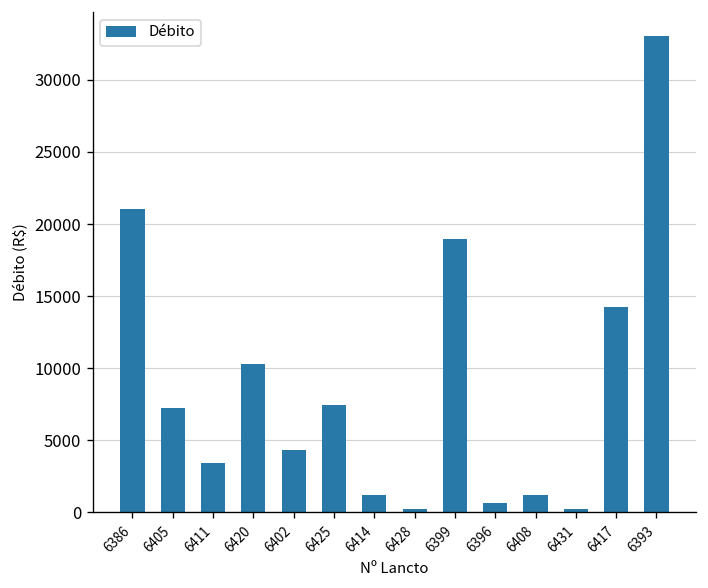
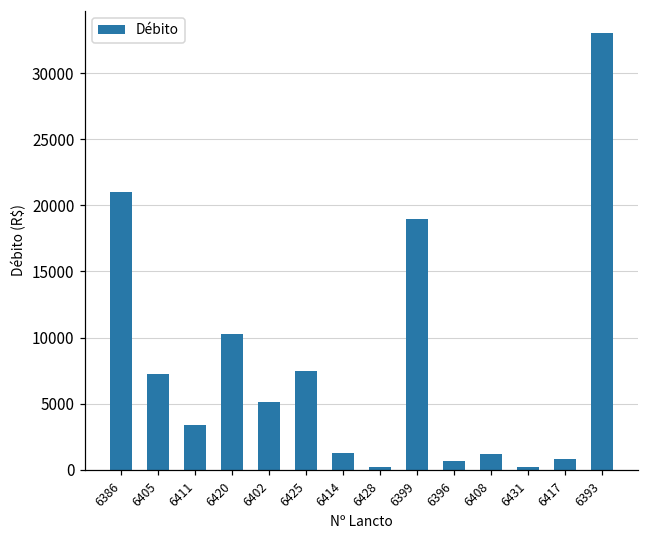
  {
    "6386": 21000,
    "6405": 7300,
    "6411": 3400,
    "6420": 10300,
-   "6402": 4300,
+   "6402": 5100,
    "6425": 7500,
    "6414": 1200,
    "6428": 200,
    "6399": 19000,
    "6396": 700,
    "6408": 1200,
    "6431": 200,
-   "6417": 14200,
+   "6417": 900,
    "6393": 33100
  }
